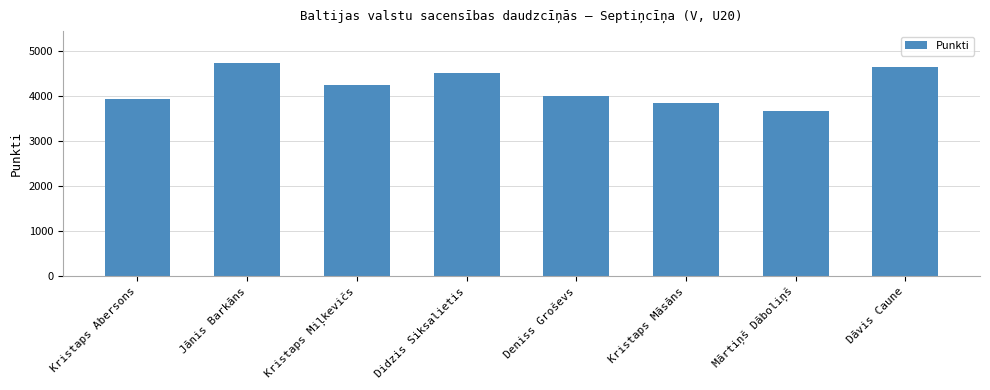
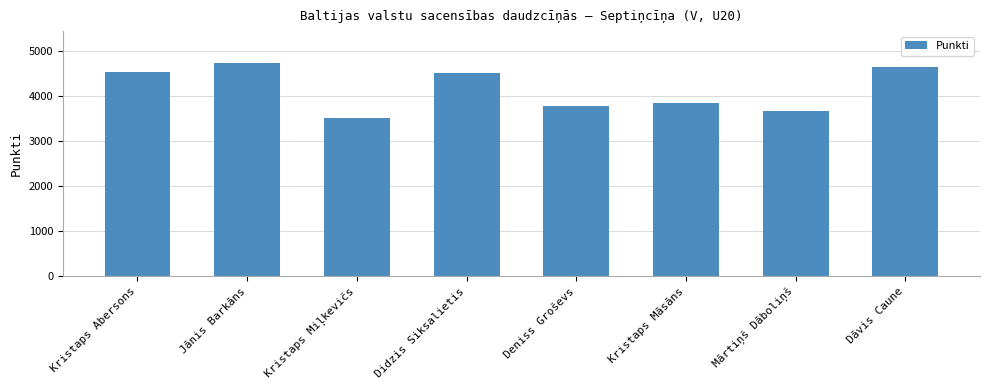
  {
-   "Kristaps Abersons": 3900,
+   "Kristaps Abersons": 4500,
    "Jānis Barkāns": 4700,
-   "Kristaps Miļkevičs": 4200,
+   "Kristaps Miļkevičs": 3500,
    "Didzis Siksalietis": 4500,
-   "Deniss Groševs": 4000,
+   "Deniss Groševs": 3800,
    "Kristaps Māsāns": 3800,
    "Mārtiņš Dāboliņš": 3700,
    "Dāvis Caune": 4600
  }
